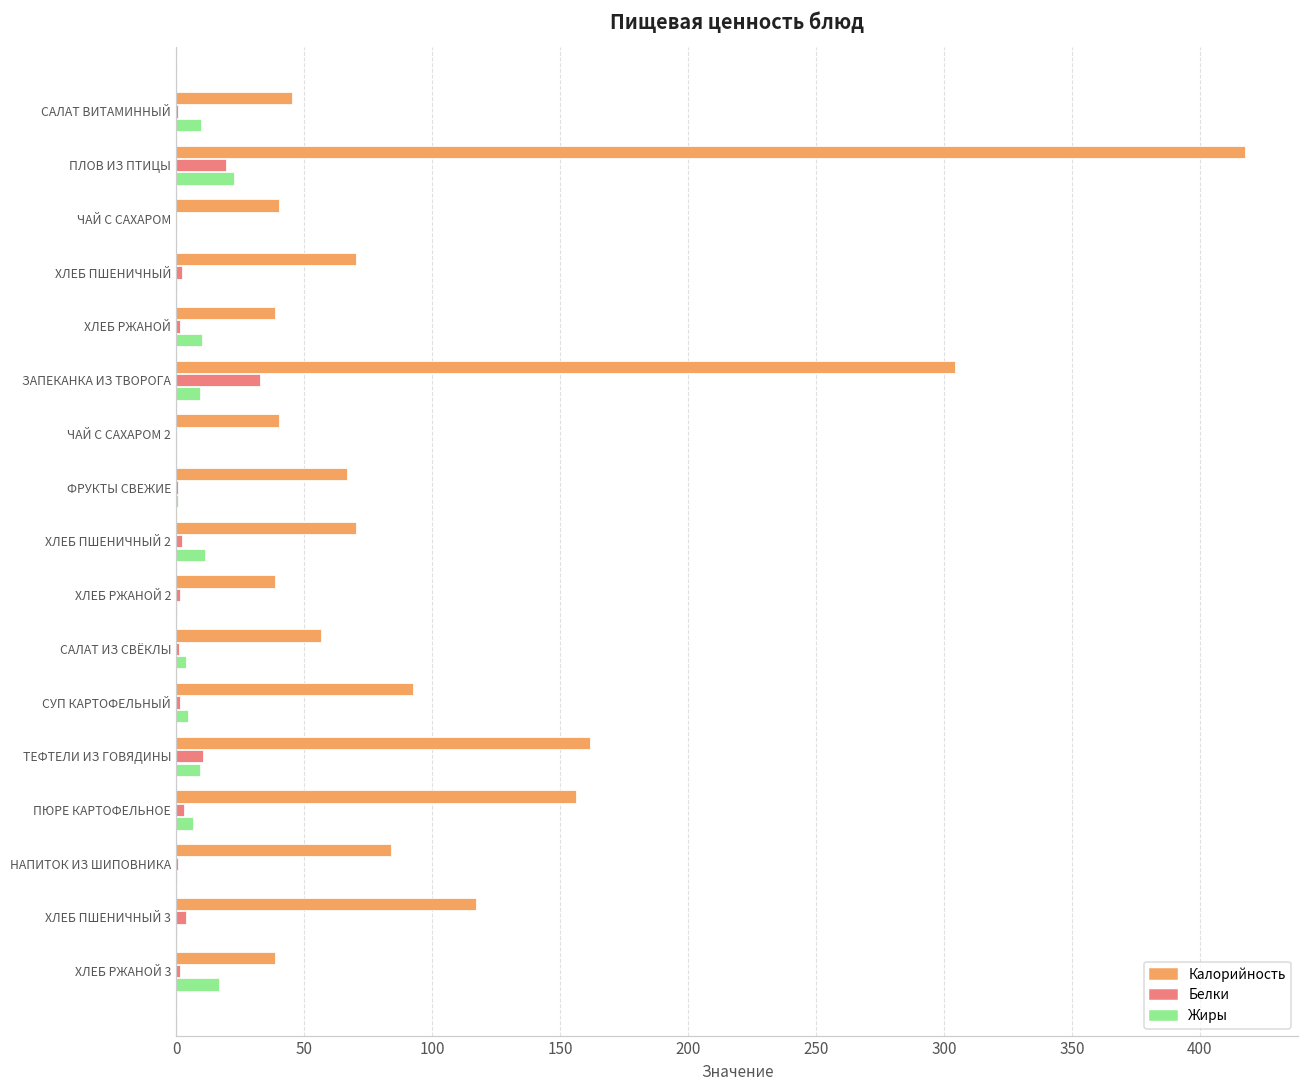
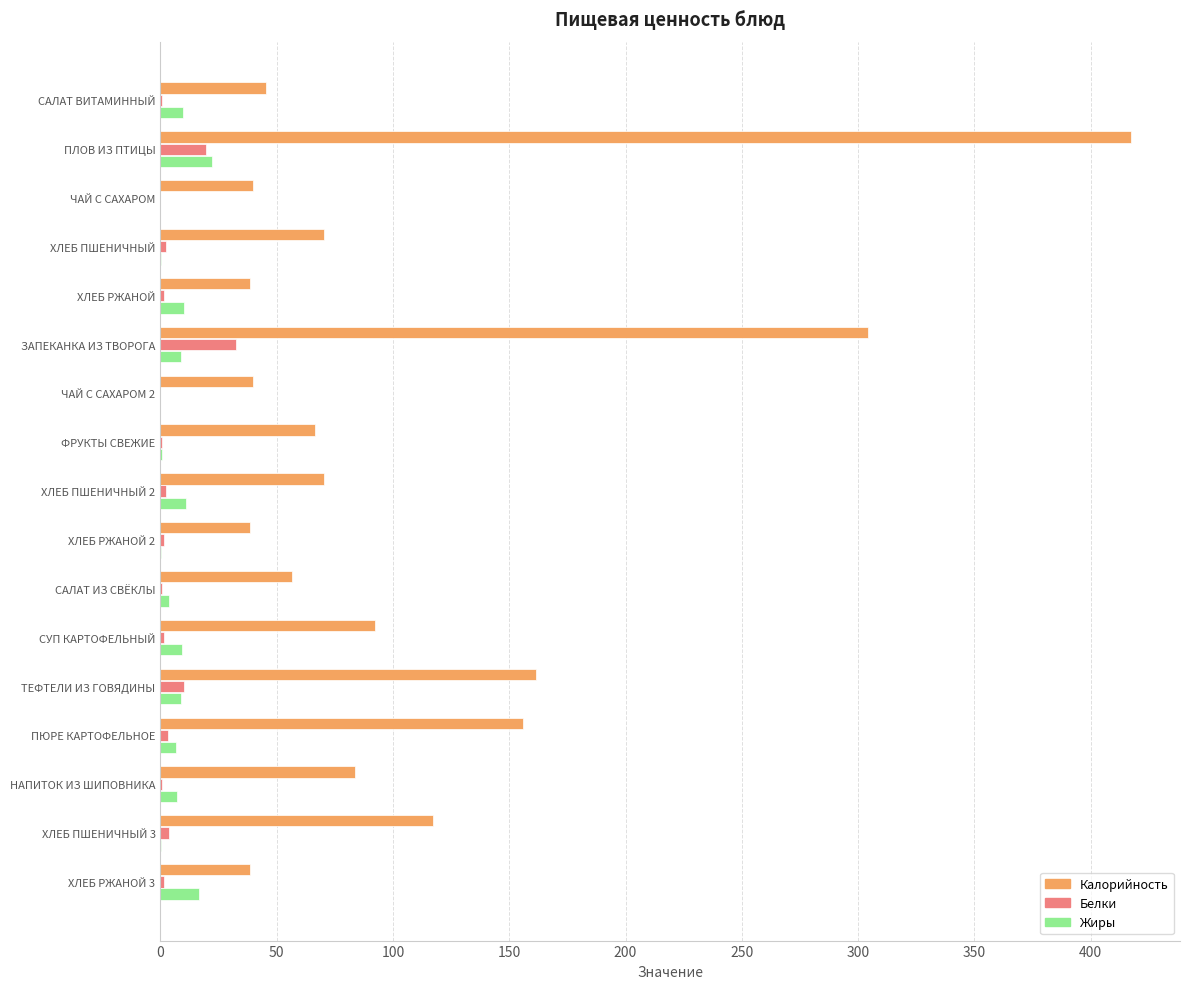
  {
    "Жиры": {
      "САЛАТ ВИТАМИННЫЙ": 10,
      "ПЛОВ ИЗ ПТИЦЫ": 22,
      "ЧАЙ С САХАРОМ": 0,
      "ХЛЕБ РЖАНОЙ": 10,
      "ЗАПЕКАНКА ИЗ ТВОРОГА": 9,
      "ЧАЙ С САХАРОМ 2": 0,
      "ХЛЕБ ПШЕНИЧНЫЙ 2": 11,
      "САЛАТ ИЗ СВЁКЛЫ": 4,
-     "СУП КАРТОФЕЛЬНЫЙ": 4,
+     "СУП КАРТОФЕЛЬНЫЙ": 9,
      "ТЕФТЕЛИ ИЗ ГОВЯДИНЫ": 9,
      "ПЮРЕ КАРТОФЕЛЬНОЕ": 7,
-     "НАПИТОК ИЗ ШИПОВНИКА": 0,
+     "НАПИТОК ИЗ ШИПОВНИКА": 7,
      "ХЛЕБ РЖАНОЙ 3": 17
    }
  }
